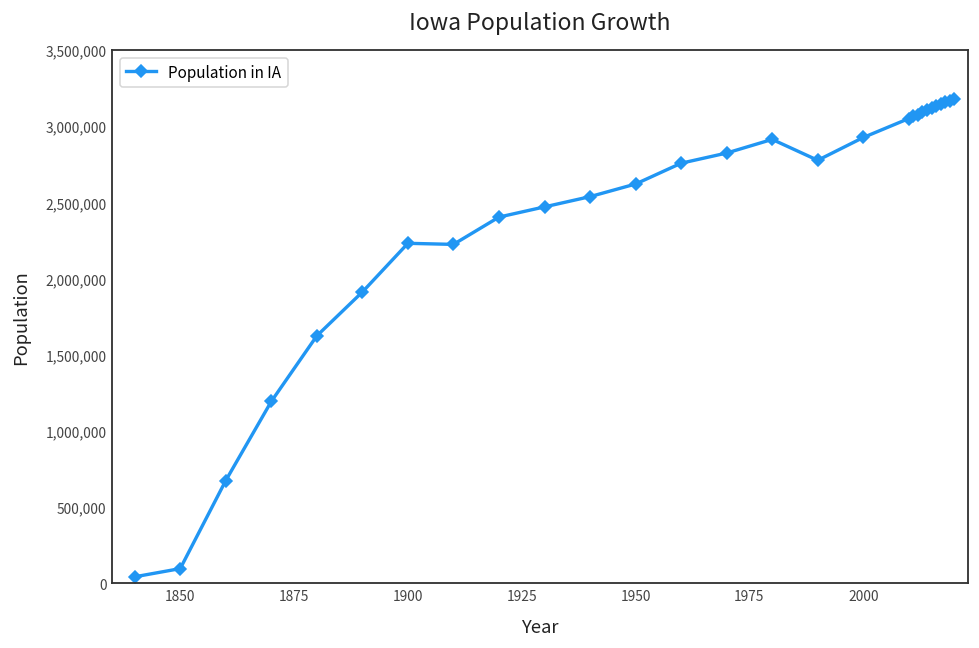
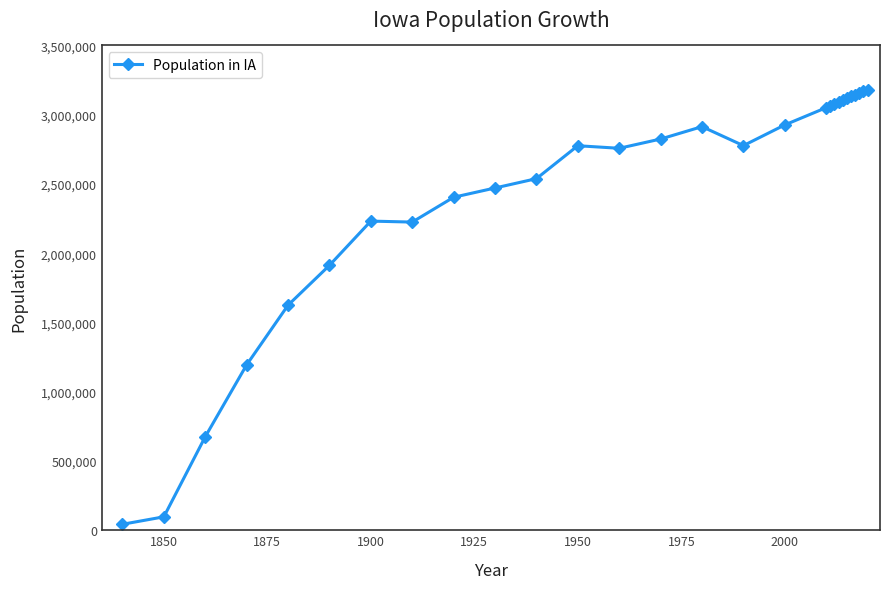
  {
    "1850": "100,000",
    "1900": "2,230,000",
-   "1950": "2,620,000",
+   "1950": "2,780,000",
    "2000": "2,930,000"
  }
